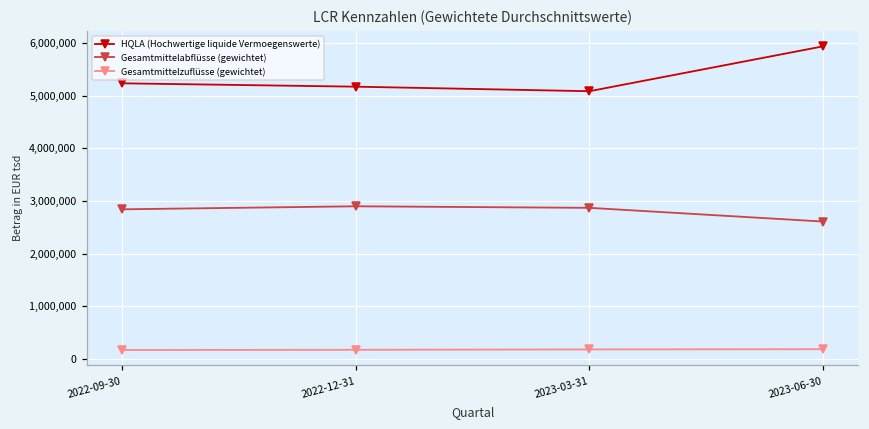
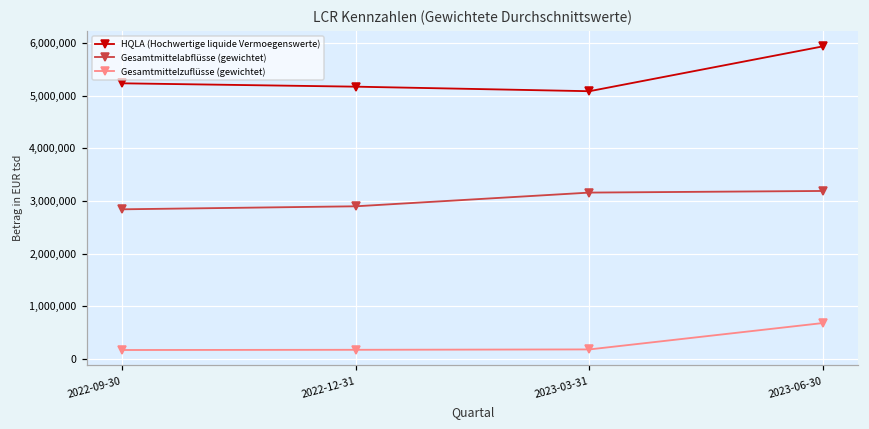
  {
    "HQLA (Hochwertige liquide Vermoegenswerte)": {
      "2022-09-30": "5,200,000",
      "2022-12-31": "5,200,000",
      "2023-03-31": "5,100,000",
      "2023-06-30": "5,900,000"
    },
    "Gesamtmittelabflüsse (gewichtet)": {
      "2022-09-30": "2,800,000",
      "2022-12-31": "2,900,000",
-     "2023-03-31": "2,900,000",
-     "2023-06-30": "2,600,000"
+     "2023-03-31": "3,200,000",
+     "2023-06-30": "3,200,000"
    },
    "Gesamtmittelzuflüsse (gewichtet)": {
      "2022-09-30": "200,000",
      "2022-12-31": "200,000",
      "2023-03-31": "200,000",
-     "2023-06-30": "200,000"
+     "2023-06-30": "700,000"
    }
  }
